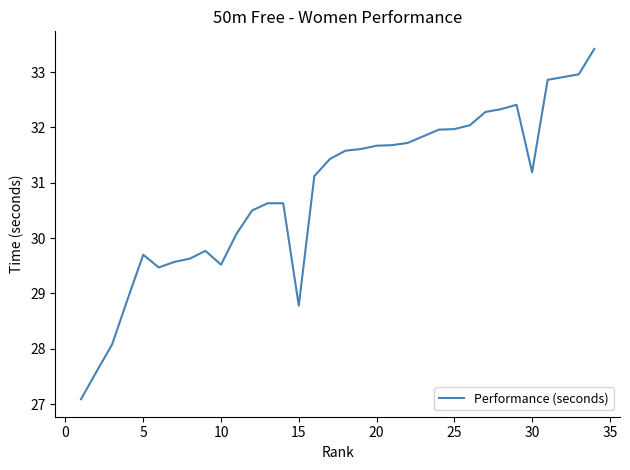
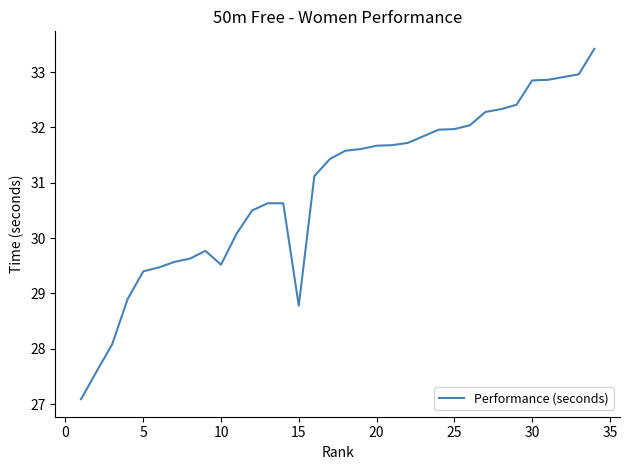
  {
-   "5": 29.7,
+   "5": 29.4,
    "10": 29.5,
    "15": 28.8,
    "20": 31.7,
    "25": 32.0,
-   "30": 31.2
+   "30": 32.9
  }
